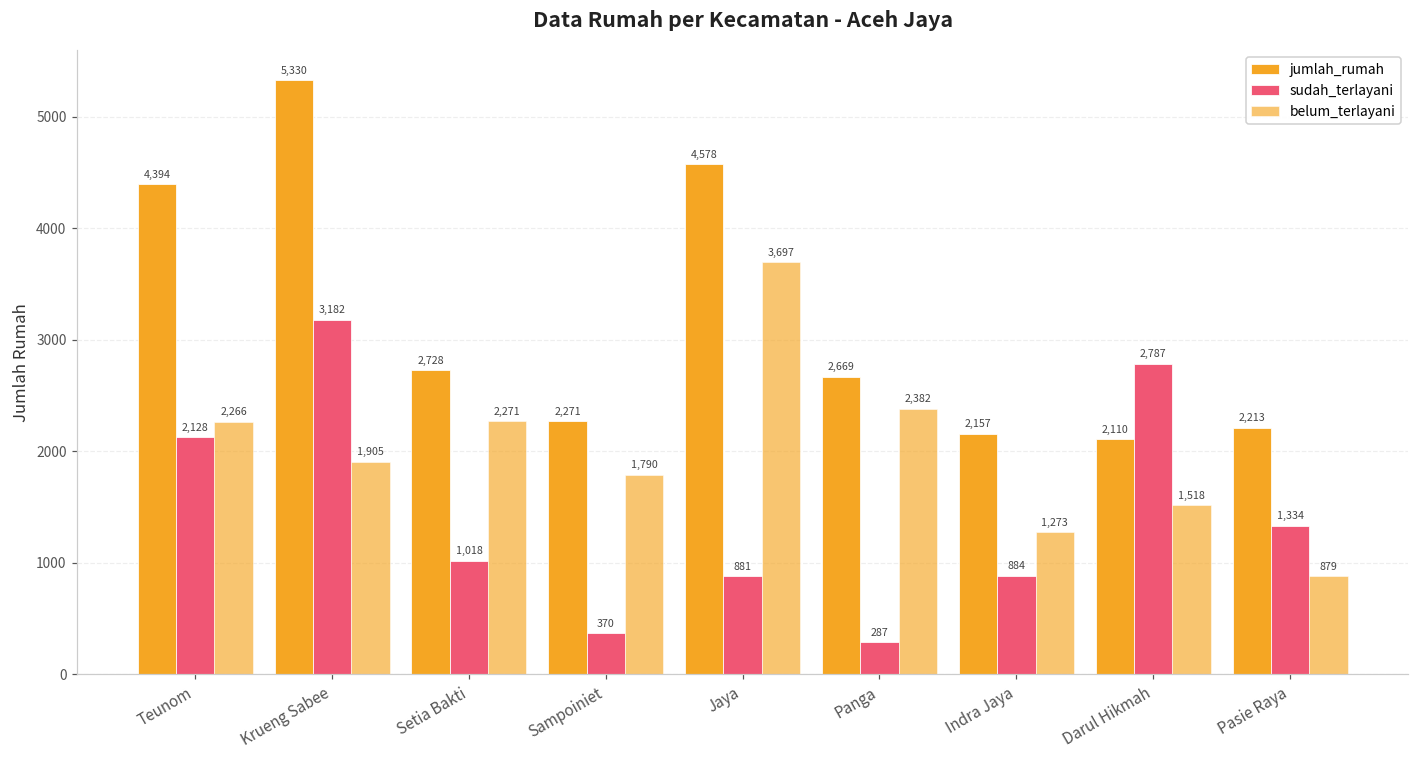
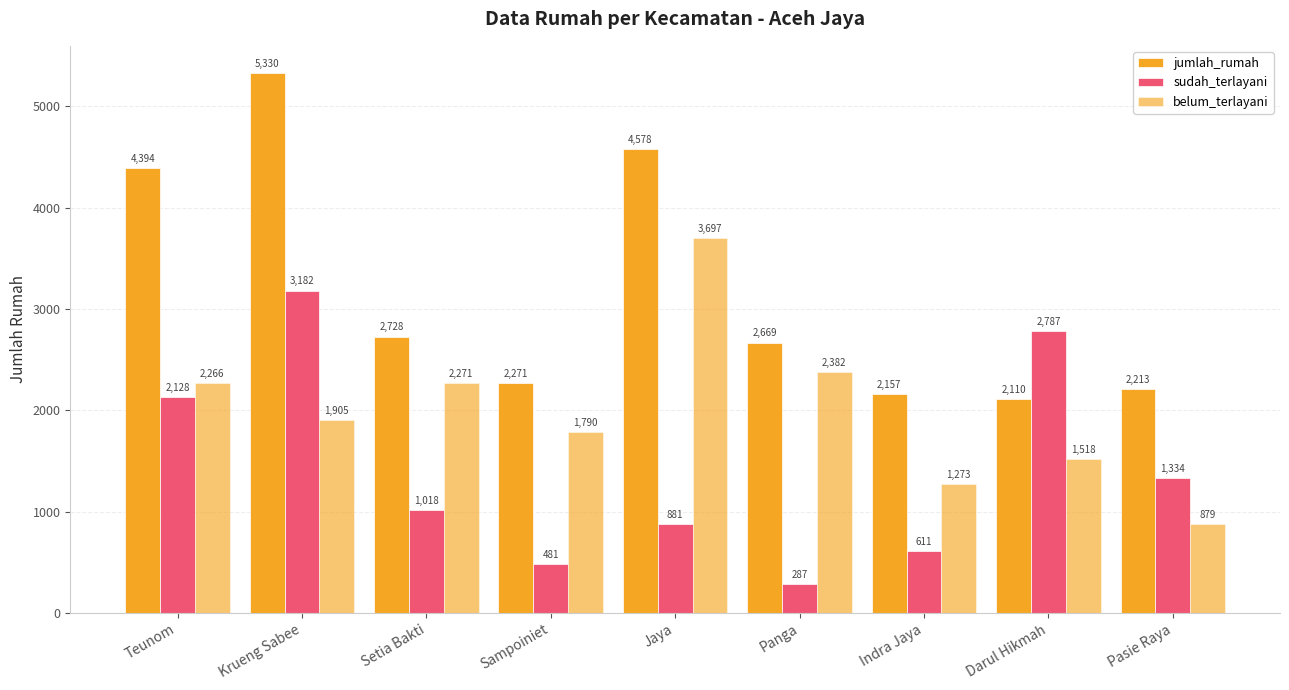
  {
    "sudah_terlayani": {
      "Teunom": "2,128",
      "Krueng Sabee": "3,182",
      "Setia Bakti": "1,018",
-     "Sampoiniet": "370",
+     "Sampoiniet": "481",
      "Jaya": "881",
      "Panga": "287",
-     "Indra Jaya": "884",
+     "Indra Jaya": "611",
      "Darul Hikmah": "2,787",
      "Pasie Raya": "1,334"
    }
  }
